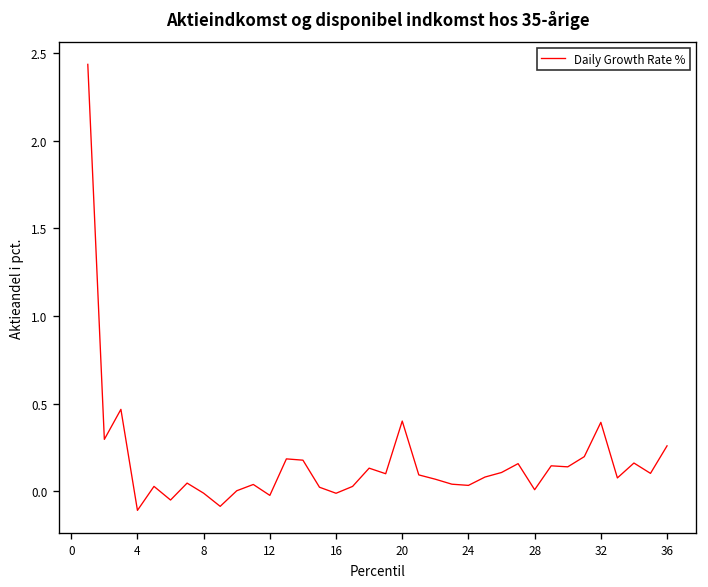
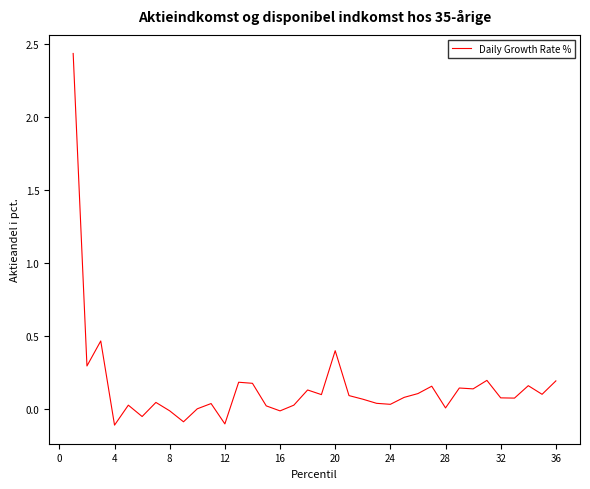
  {
    "4": -0.11,
    "8": -0.01,
-   "12": -0.02,
+   "12": -0.10,
    "16": -0.01,
    "20": 0.40,
    "24": 0.03,
    "28": 0.01,
-   "32": 0.39,
-   "36": 0.26
+   "32": 0.08,
+   "36": 0.19
  }
